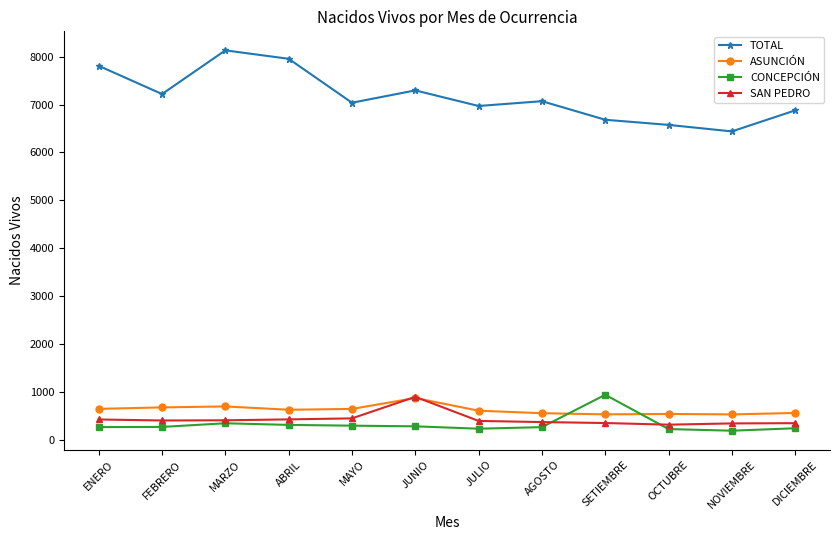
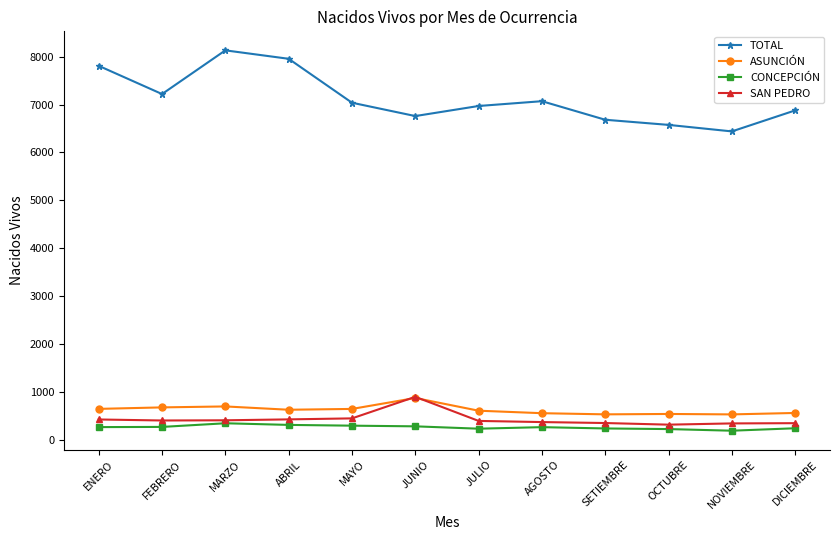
  {
    "TOTAL": {
      "ENERO": 7800,
      "FEBRERO": 7200,
      "MARZO": 8100,
      "ABRIL": 8000,
      "MAYO": 7000,
-     "JUNIO": 7300,
+     "JUNIO": 6800,
      "JULIO": 7000,
      "AGOSTO": 7100,
      "SETIEMBRE": 6700,
      "OCTUBRE": 6600,
      "NOVIEMBRE": 6400,
      "DICIEMBRE": 6900
    },
    "ASUNCIÓN": {
      "ENERO": 700,
      "FEBRERO": 700,
      "MARZO": 700,
      "ABRIL": 600,
      "MAYO": 700,
      "JULIO": 600,
      "AGOSTO": 600,
      "SETIEMBRE": 500,
      "OCTUBRE": 500,
      "NOVIEMBRE": 500,
      "DICIEMBRE": 600
    },
    "CONCEPCIÓN": {
      "ENERO": 300,
      "FEBRERO": 300,
      "MARZO": 400,
      "ABRIL": 300,
      "MAYO": 300,
      "JUNIO": 300,
      "JULIO": 200,
      "AGOSTO": 300,
-     "SETIEMBRE": 900,
+     "SETIEMBRE": 200,
      "OCTUBRE": 200,
      "NOVIEMBRE": 200,
      "DICIEMBRE": 300
    },
    "SAN PEDRO": {
      "ENERO": 400,
      "FEBRERO": 400,
      "MARZO": 400,
      "ABRIL": 400,
      "MAYO": 500,
      "JULIO": 400,
      "AGOSTO": 400,
      "SETIEMBRE": 400,
      "OCTUBRE": 300,
      "NOVIEMBRE": 400,
      "DICIEMBRE": 400
    }
  }
